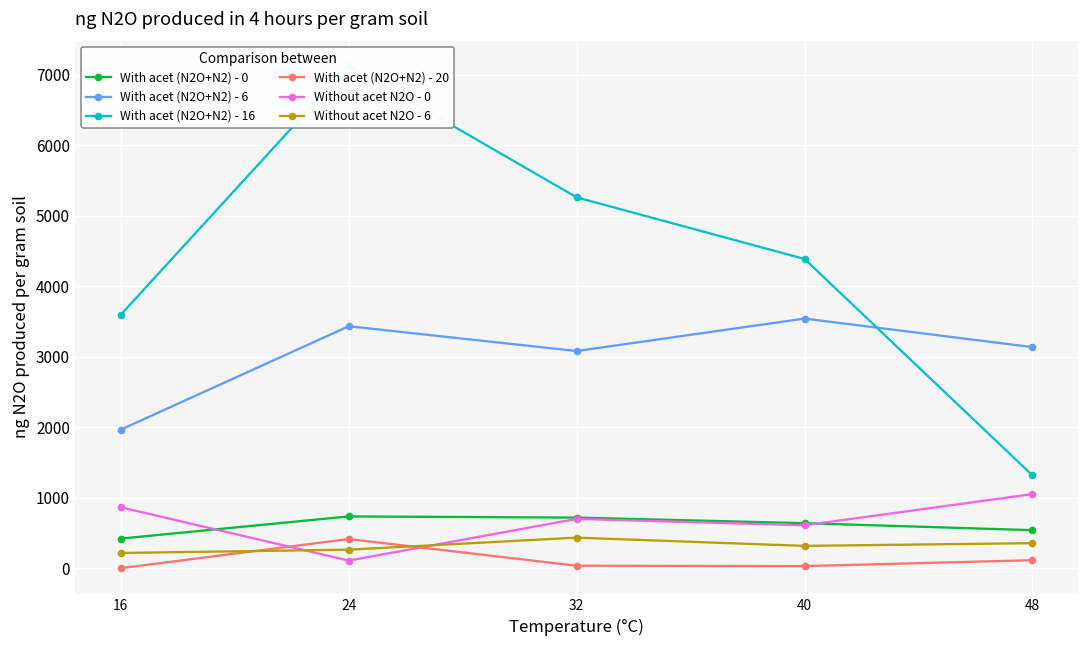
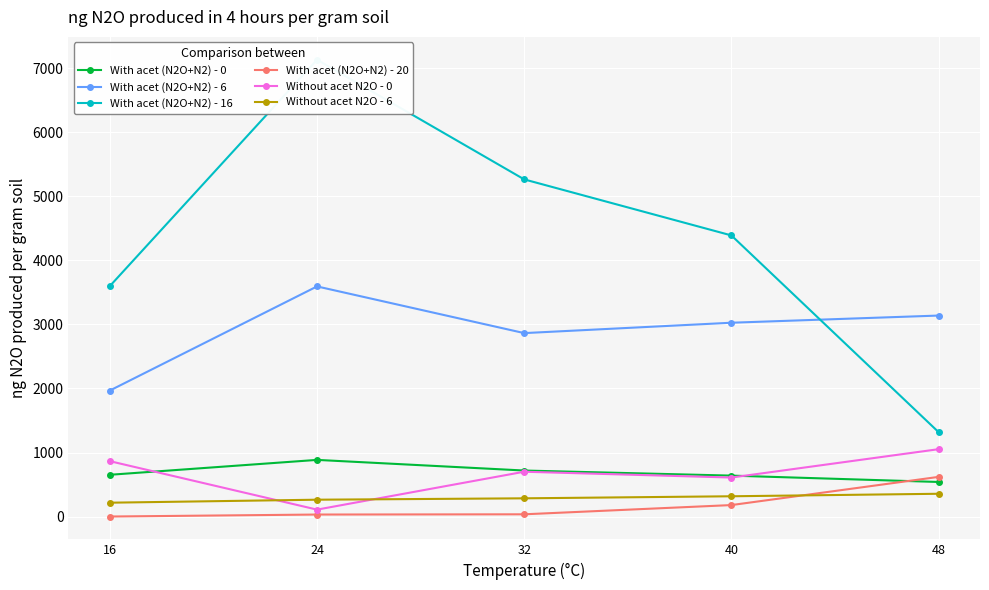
  {
    "With acet (N2O+N2) - 0": {
-     "16": 400,
-     "24": 700,
+     "16": 700,
+     "24": 900,
      "48": 500
    },
    "With acet (N2O+N2) - 6": {
      "16": 2000,
-     "24": 3400,
-     "32": 3100,
-     "40": 3500,
+     "24": 3600,
+     "32": 2900,
+     "40": 3000,
      "48": 3100
    },
    "With acet (N2O+N2) - 16": {
      "16": 3600,
      "32": 5300,
      "40": 4400,
      "48": 1300
    },
    "With acet (N2O+N2) - 20": {
      "16": 0,
-     "24": 400,
+     "24": 0,
      "32": 0,
-     "40": 0,
-     "48": 100
+     "40": 200,
+     "48": 600
    },
    "Without acet N2O - 0": {
      "16": 900,
      "24": 100,
      "48": 1100
    },
    "Without acet N2O - 6": {
      "16": 200,
      "24": 300,
-     "32": 400,
+     "32": 300,
      "40": 300,
      "48": 400
    }
  }
